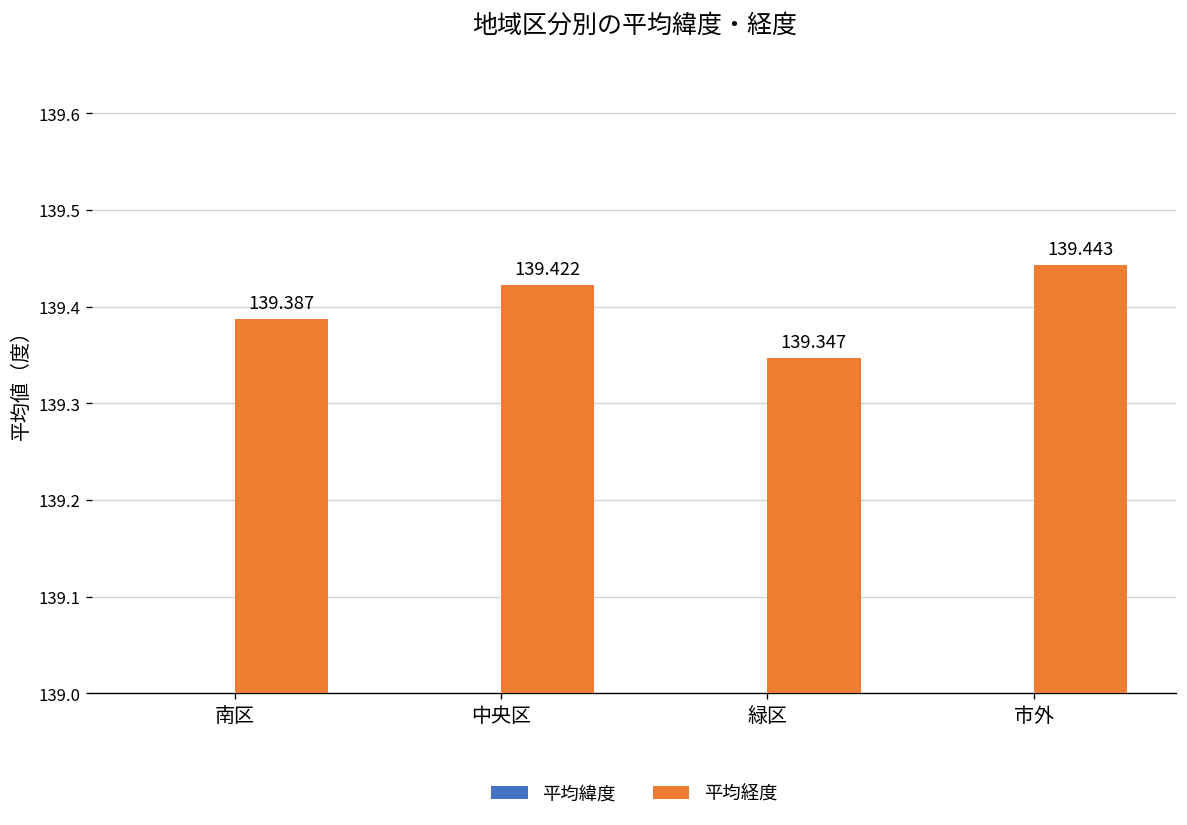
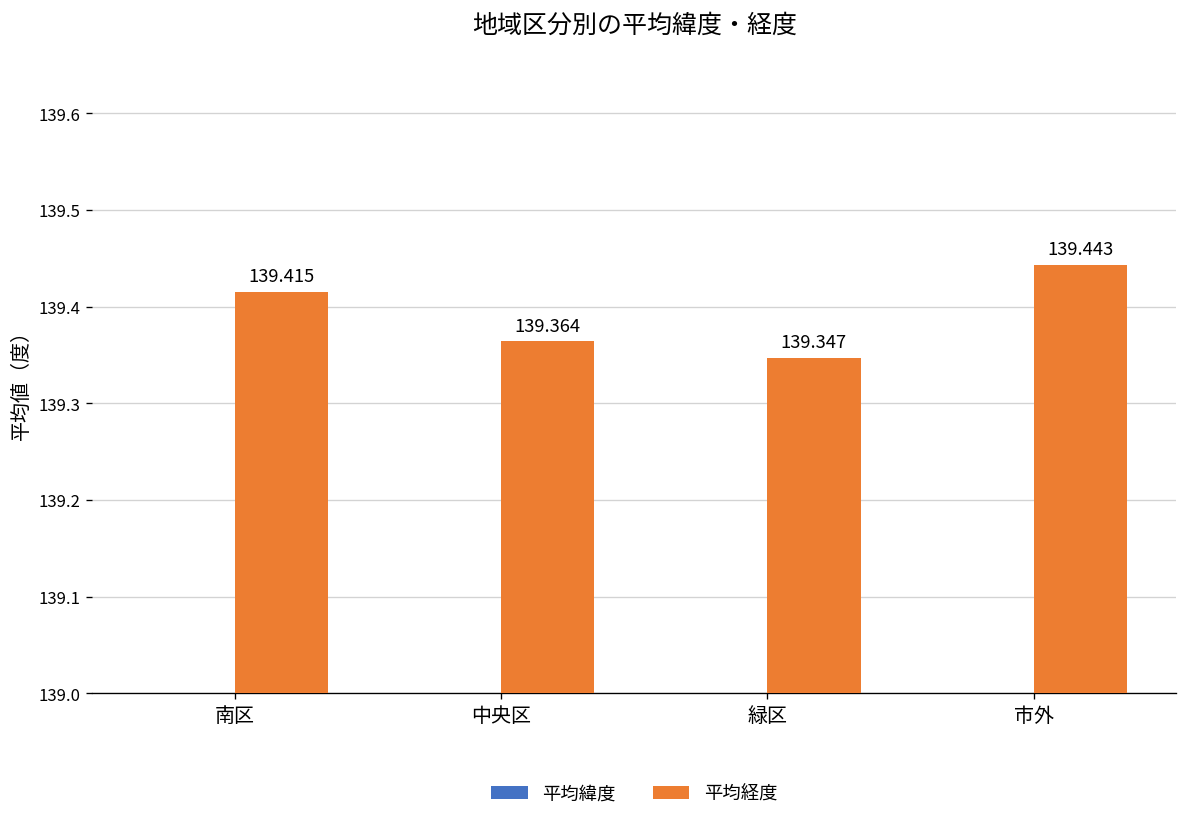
  {
    "平均経度": {
-     "南区": 139.387,
-     "中央区": 139.422,
+     "南区": 139.415,
+     "中央区": 139.364,
      "緑区": 139.347,
      "市外": 139.443
    }
  }
